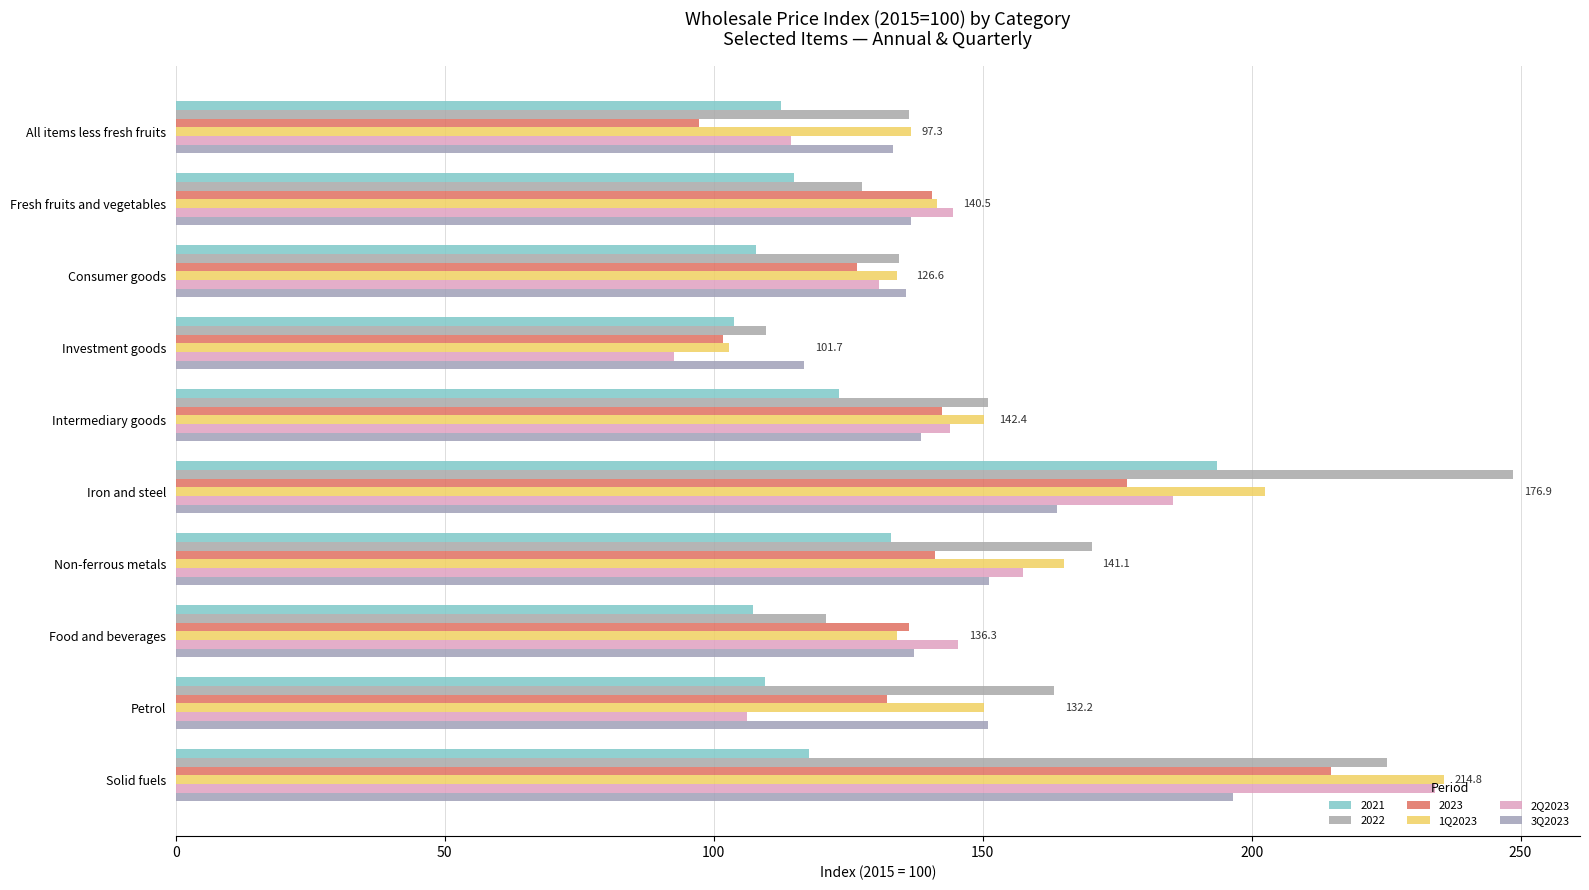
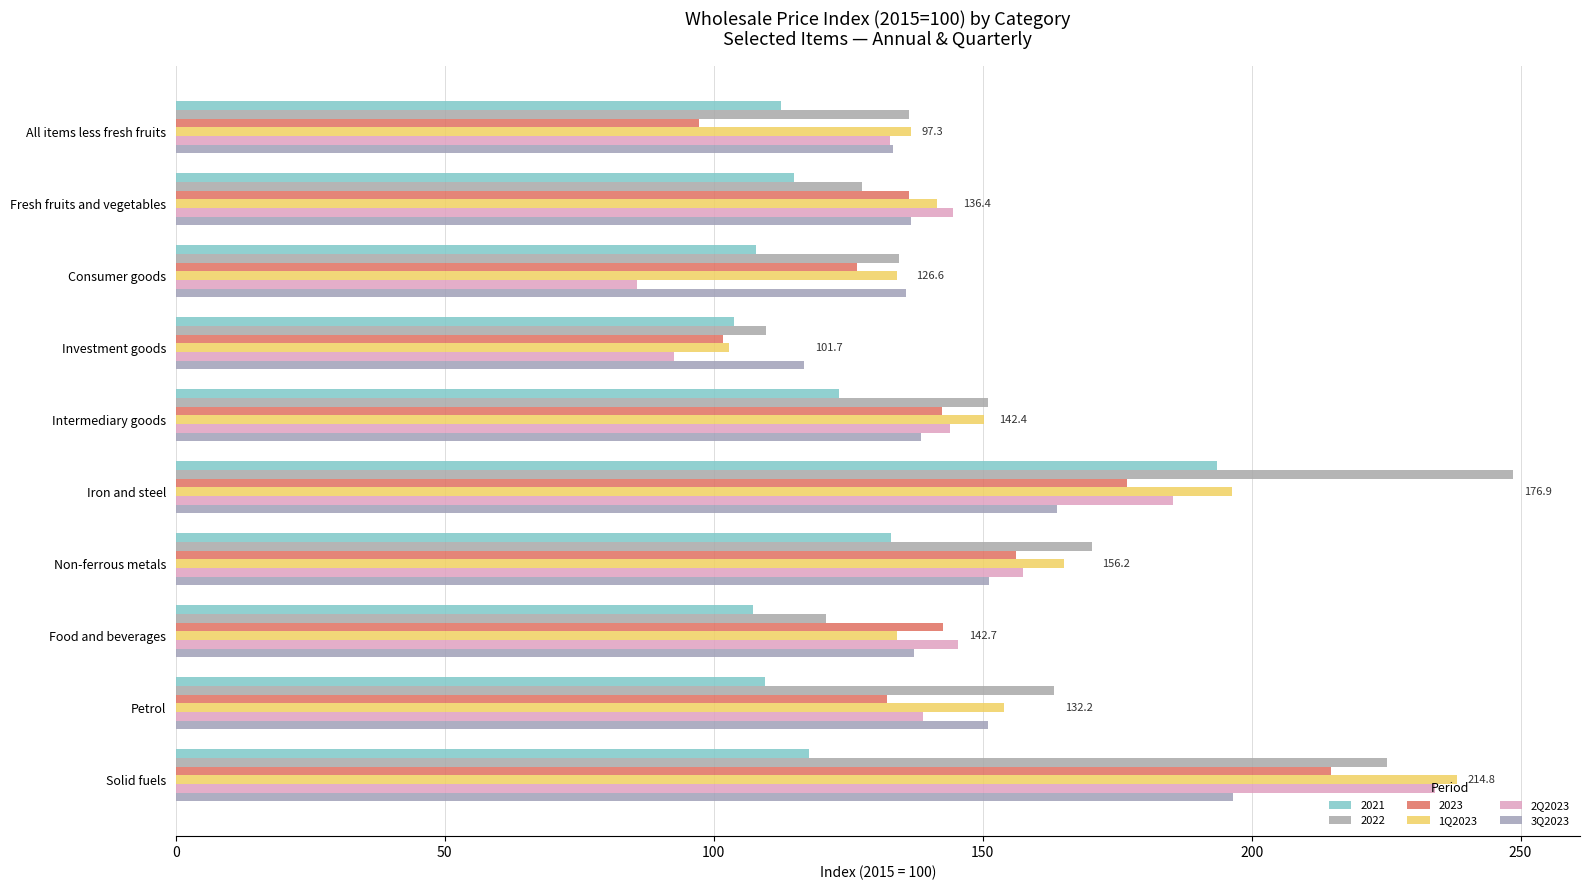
  {
    "2023": {
-     "Fresh fruits and vegetables": 140.5,
-     "Non-ferrous metals": 141.1,
-     "Food and beverages": 136.3
+     "Fresh fruits and vegetables": 136.4,
+     "Non-ferrous metals": 156.2,
+     "Food and beverages": 142.7
    },
    "1Q2023": {
      "Fresh fruits and vegetables": 141,
      "Consumer goods": 134,
      "Investment goods": 103,
-     "Iron and steel": 203,
+     "Iron and steel": 196,
      "Non-ferrous metals": 165,
      "Food and beverages": 134,
-     "Petrol": 150,
-     "Solid fuels": 236
+     "Petrol": 154,
+     "Solid fuels": 238
    },
    "2Q2023": {
-     "All items less fresh fruits": 114,
-     "Consumer goods": 131,
+     "All items less fresh fruits": 133,
+     "Consumer goods": 86,
      "Investment goods": 93,
      "Intermediary goods": 144,
      "Iron and steel": 185,
      "Non-ferrous metals": 157,
-     "Petrol": 106,
+     "Petrol": 139,
      "Solid fuels": 234
    }
  }
